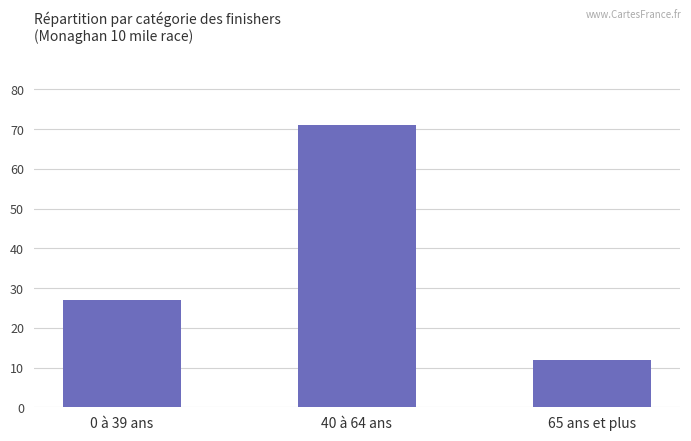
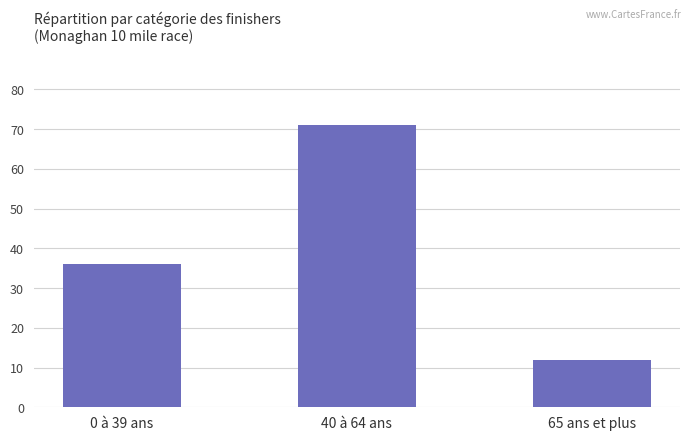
  {
-   "0 à 39 ans": 27,
+   "0 à 39 ans": 36,
    "40 à 64 ans": 71,
    "65 ans et plus": 12
  }
